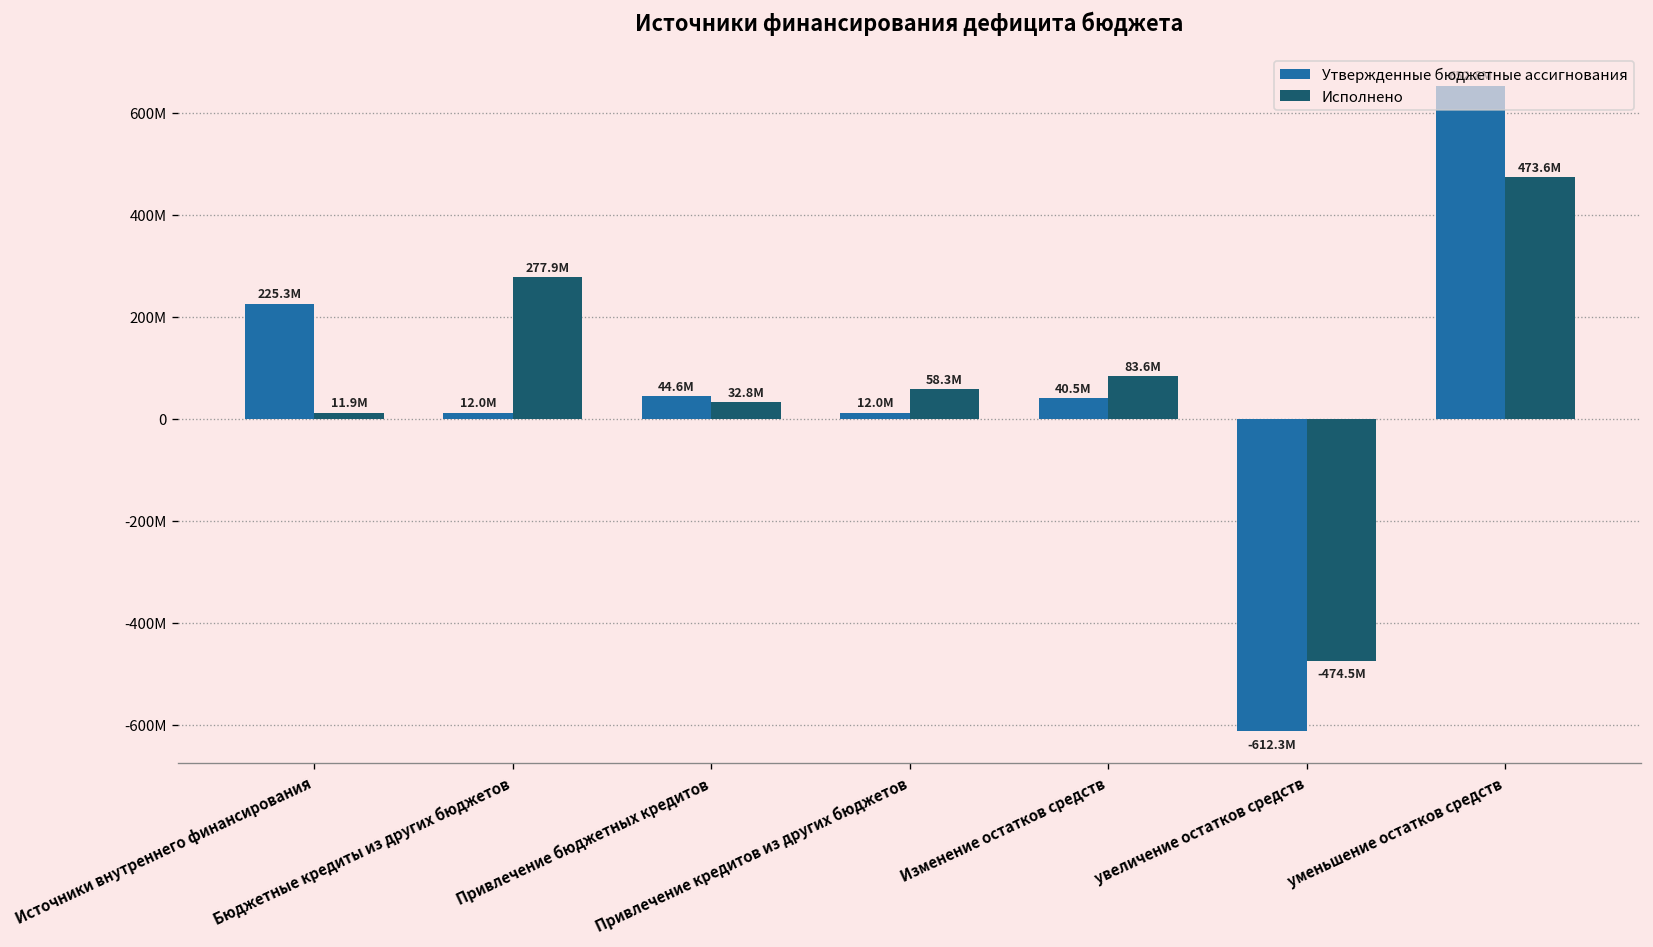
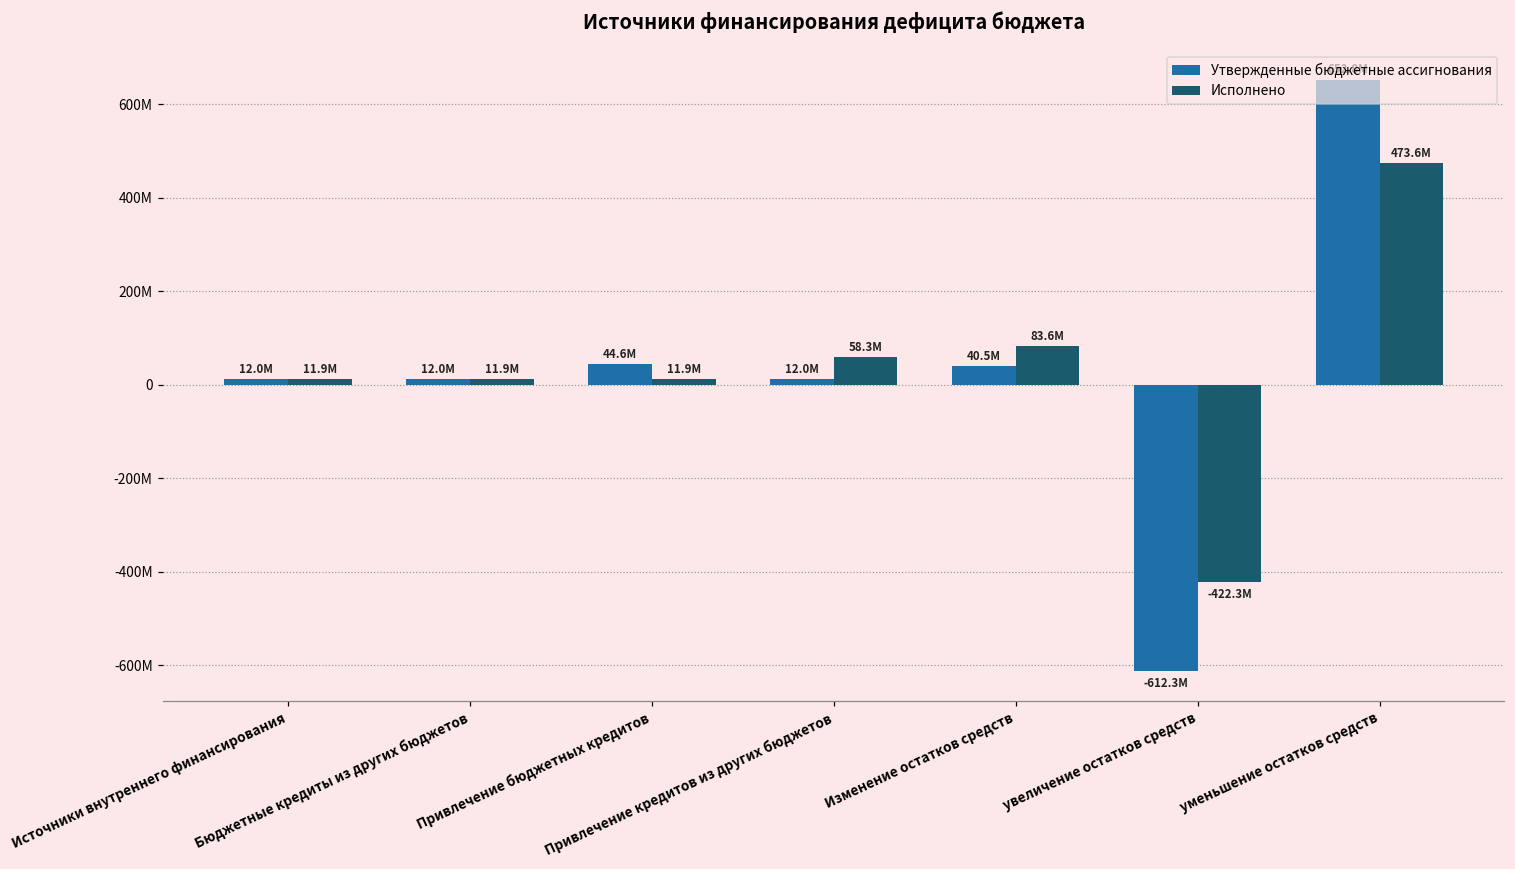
  {
    "Утвержденные бюджетные ассигнования": {
-     "Источники внутреннего финансирования": "225.3M",
+     "Источники внутреннего финансирования": "12.0M",
      "Бюджетные кредиты из других бюджетов": "12.0M",
      "Привлечение бюджетных кредитов": "44.6M",
      "Привлечение кредитов из других бюджетов": "12.0M",
      "Изменение остатков средств": "40.5M",
      "увеличение остатков средств": "-612.3M"
    },
    "Исполнено": {
      "Источники внутреннего финансирования": "11.9M",
-     "Бюджетные кредиты из других бюджетов": "277.9M",
-     "Привлечение бюджетных кредитов": "32.8M",
+     "Бюджетные кредиты из других бюджетов": "11.9M",
+     "Привлечение бюджетных кредитов": "11.9M",
      "Привлечение кредитов из других бюджетов": "58.3M",
      "Изменение остатков средств": "83.6M",
-     "увеличение остатков средств": "-474.5M",
+     "увеличение остатков средств": "-422.3M",
      "уменьшение остатков средств": "473.6M"
    }
  }
